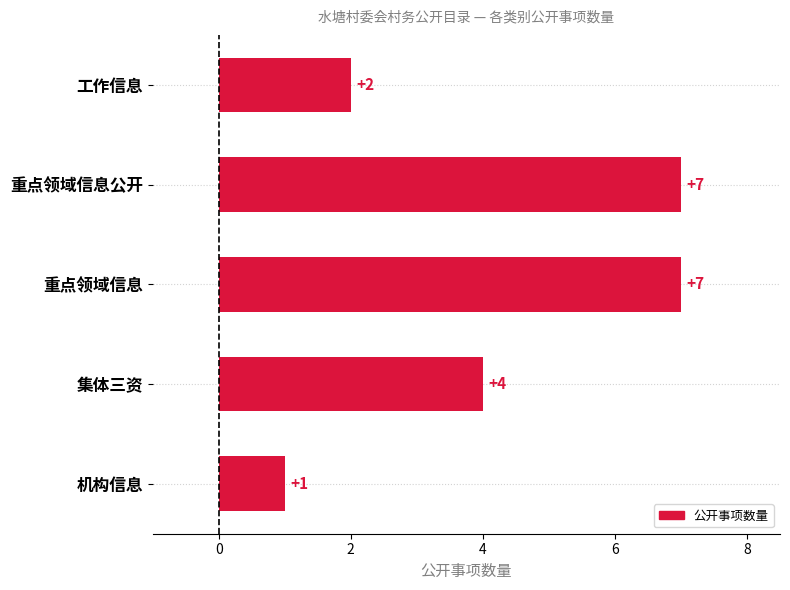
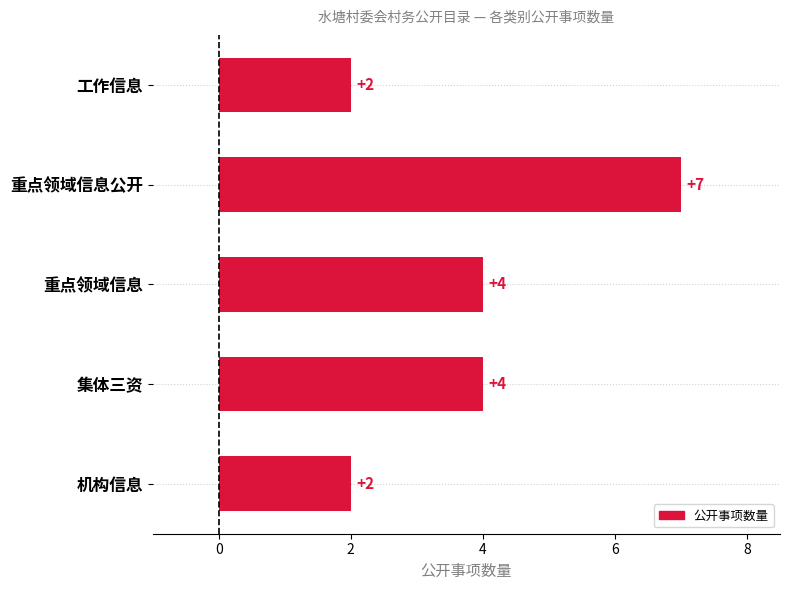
  {
    "工作信息": "+2",
    "重点领域信息公开": "+7",
-   "重点领域信息": "+7",
+   "重点领域信息": "+4",
    "集体三资": "+4",
-   "机构信息": "+1"
+   "机构信息": "+2"
  }
